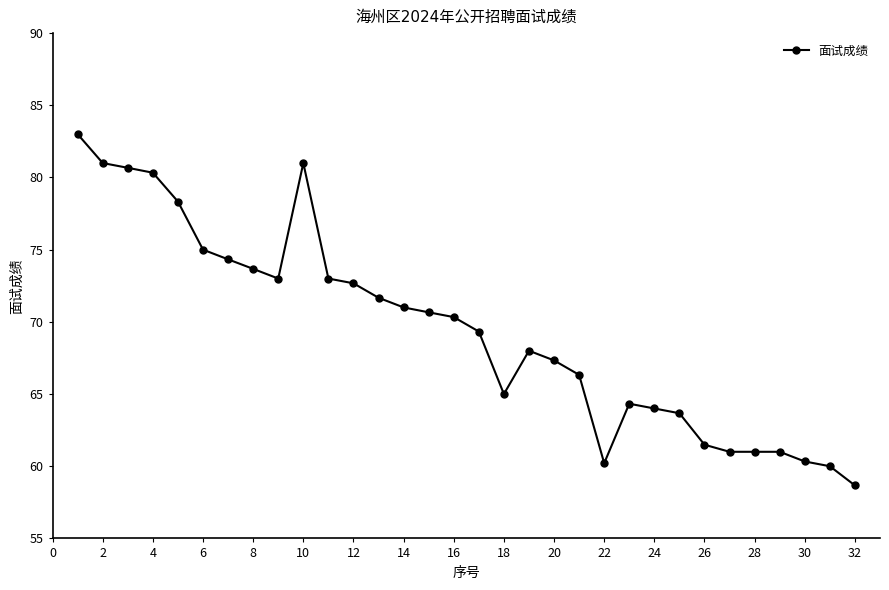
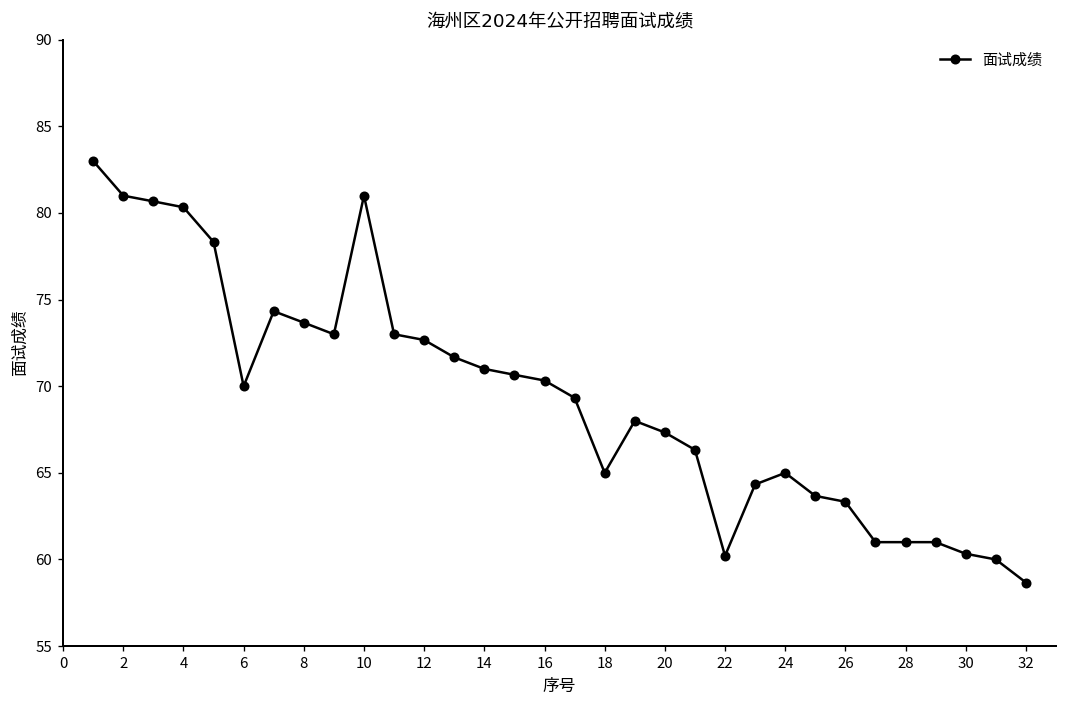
  {
    "2": 81.0,
    "4": 80.3,
-   "6": 75,
+   "6": 70,
    "8": 73.7,
    "10": 81.0,
    "12": 72.7,
    "14": 71.0,
    "16": 70.3,
    "18": 65.0,
    "20": 67.3,
    "22": 60.2,
-   "24": 64,
-   "26": 61.5,
+   "24": 65,
+   "26": 63.3,
    "28": 61.0,
    "30": 60.3,
    "32": 58.7
  }
